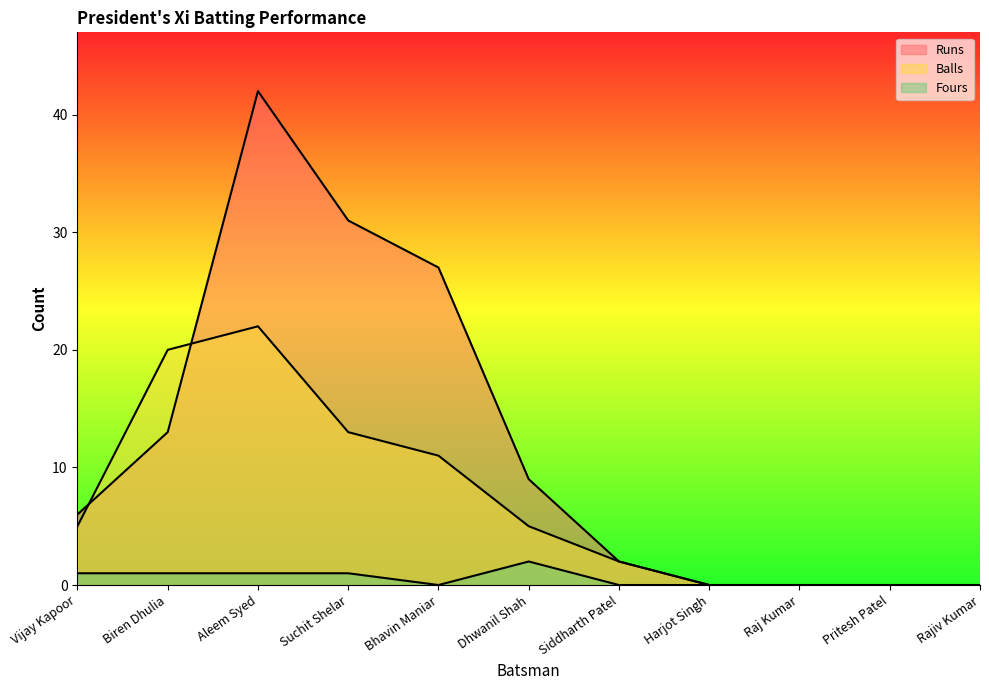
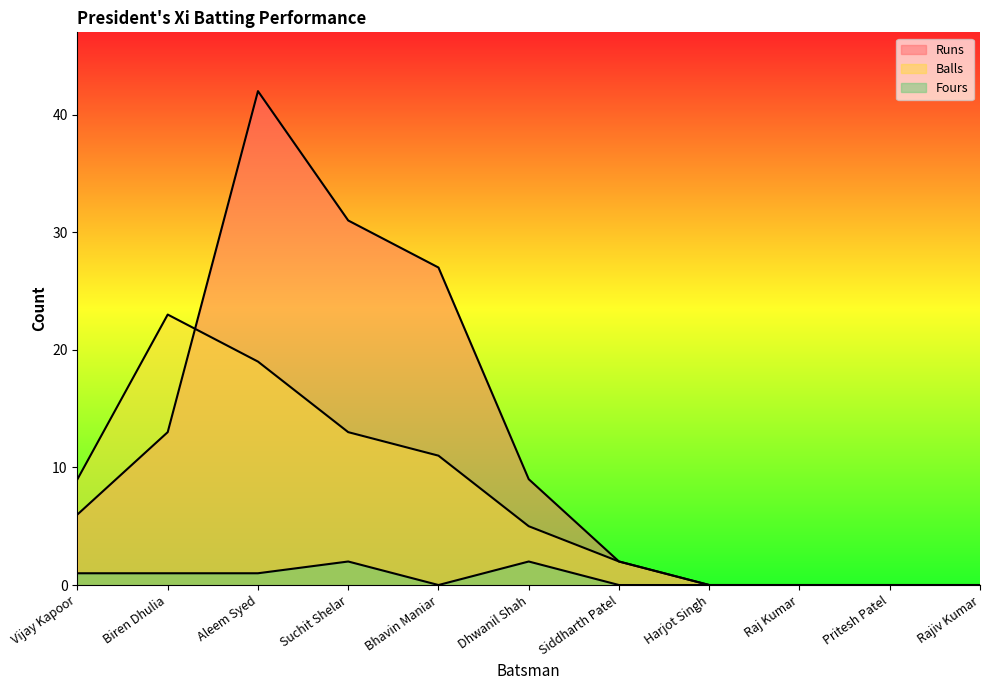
  {
    "Runs": {
      "Vijay Kapoor": 6,
      "Biren Dhulia": 13,
      "Aleem Syed": 42,
      "Suchit Shelar": 31,
      "Bhavin Maniar": 27,
      "Dhwanil Shah": 9
    },
    "Balls": {
-     "Vijay Kapoor": 5,
-     "Biren Dhulia": 20,
-     "Aleem Syed": 22,
+     "Vijay Kapoor": 9,
+     "Biren Dhulia": 23,
+     "Aleem Syed": 19,
      "Suchit Shelar": 13,
      "Bhavin Maniar": 11,
      "Dhwanil Shah": 5
    },
    "Fours": {
      "Vijay Kapoor": 1,
      "Biren Dhulia": 1,
      "Aleem Syed": 1,
-     "Suchit Shelar": 1,
+     "Suchit Shelar": 2,
      "Bhavin Maniar": 0,
      "Dhwanil Shah": 2,
      "Siddharth Patel": 0
    }
  }
